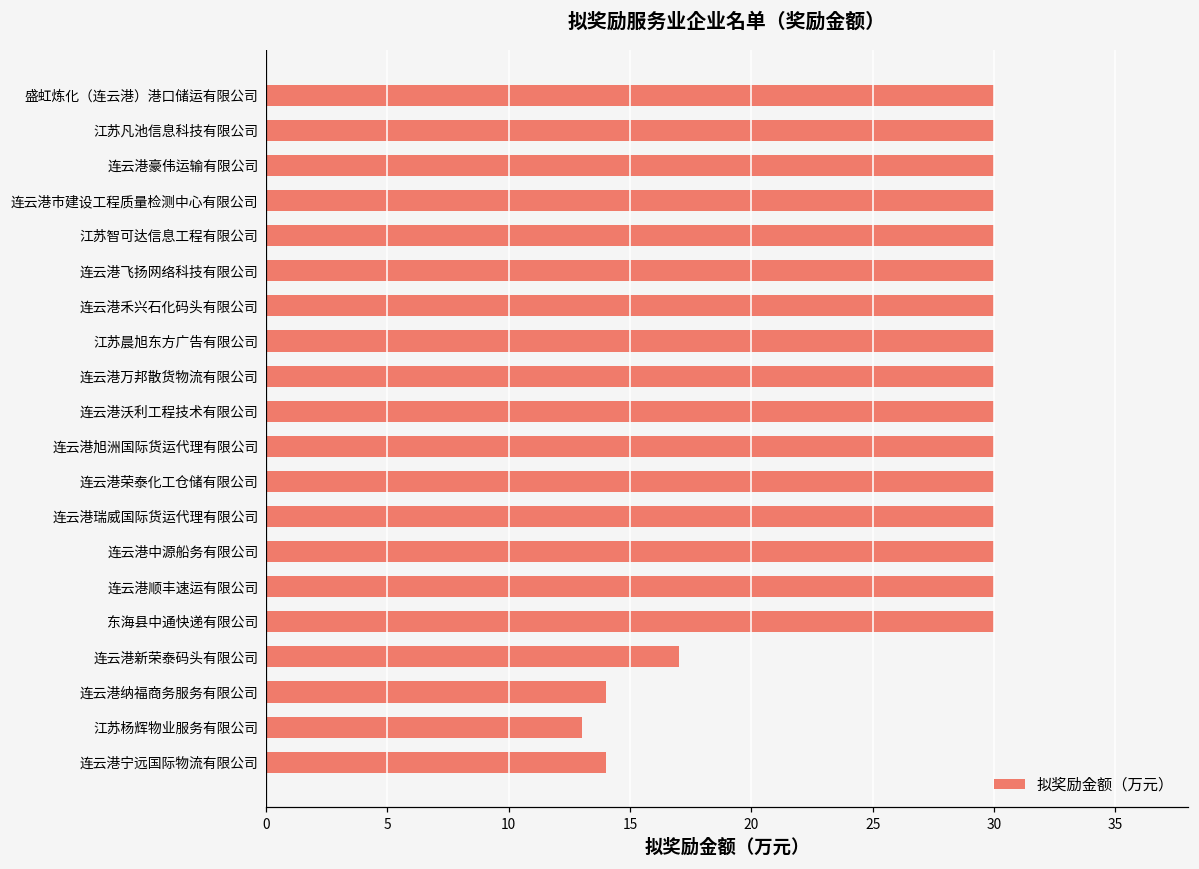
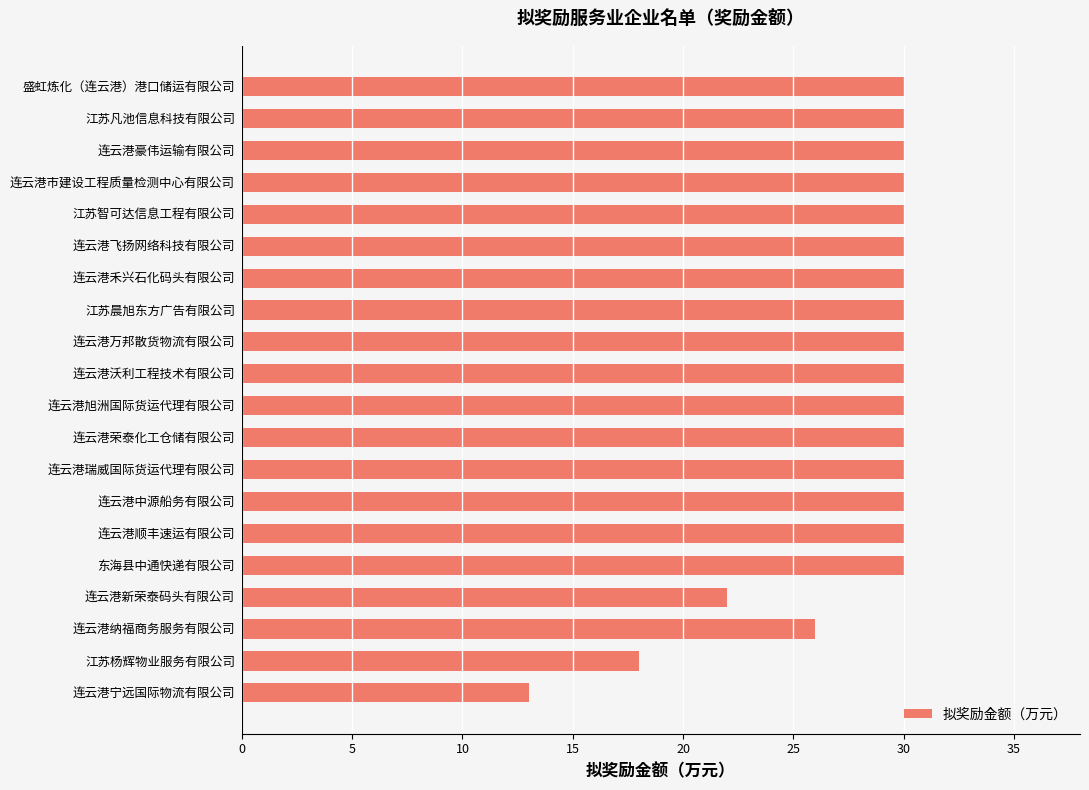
  {
    "盛虹炼化（连云港）港口储运有限公司": 30,
    "江苏凡池信息科技有限公司": 30,
    "连云港豪伟运输有限公司": 30,
    "连云港市建设工程质量检测中心有限公司": 30,
    "江苏智可达信息工程有限公司": 30,
    "连云港飞扬网络科技有限公司": 30,
    "连云港禾兴石化码头有限公司": 30,
    "江苏晨旭东方广告有限公司": 30,
    "连云港万邦散货物流有限公司": 30,
    "连云港沃利工程技术有限公司": 30,
    "连云港旭洲国际货运代理有限公司": 30,
    "连云港荣泰化工仓储有限公司": 30,
    "连云港瑞威国际货运代理有限公司": 30,
    "连云港中源船务有限公司": 30,
    "连云港顺丰速运有限公司": 30,
    "东海县中通快递有限公司": 30,
-   "连云港新荣泰码头有限公司": 17,
-   "连云港纳福商务服务有限公司": 14,
-   "江苏杨辉物业服务有限公司": 13,
-   "连云港宁远国际物流有限公司": 14
+   "连云港新荣泰码头有限公司": 22,
+   "连云港纳福商务服务有限公司": 26,
+   "江苏杨辉物业服务有限公司": 18,
+   "连云港宁远国际物流有限公司": 13
  }
